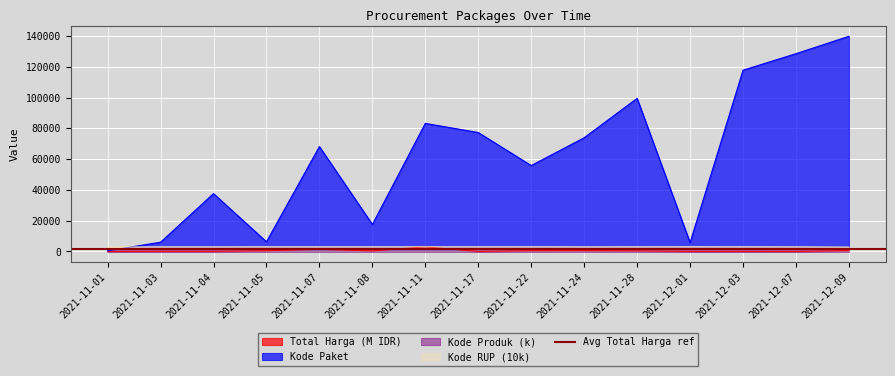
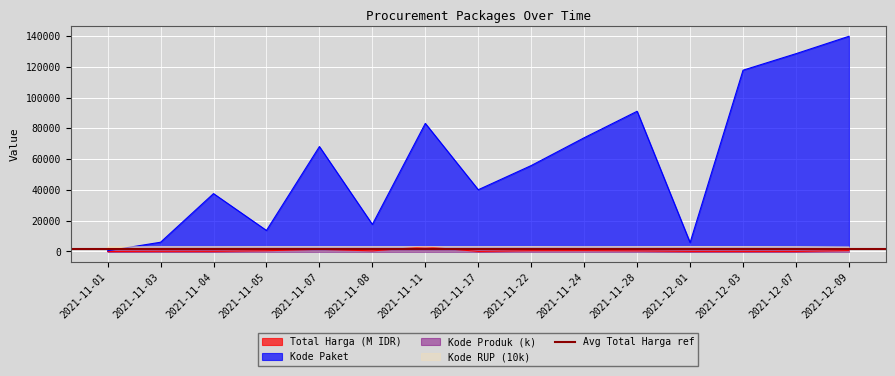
  {
    "Kode Paket": {
      "2021-11-03": 6000,
      "2021-11-04": 38000,
-     "2021-11-05": 6000,
+     "2021-11-05": 14000,
      "2021-11-07": 68000,
      "2021-11-08": 18000,
      "2021-11-11": 83000,
-     "2021-11-17": 77000,
+     "2021-11-17": 40000,
      "2021-11-22": 56000,
      "2021-11-24": 74000,
-     "2021-11-28": 99000,
+     "2021-11-28": 91000,
      "2021-12-01": 6000,
      "2021-12-03": 118000,
      "2021-12-07": 129000,
      "2021-12-09": 140000
    },
    "Kode RUP (10k)": {
      "2021-11-03": 3000,
      "2021-11-04": 3000,
      "2021-11-08": 3000,
      "2021-11-17": 3000,
      "2021-11-28": 3000,
      "2021-12-01": 3000,
      "2021-12-03": 3000,
      "2021-12-07": 3000
    }
  }
